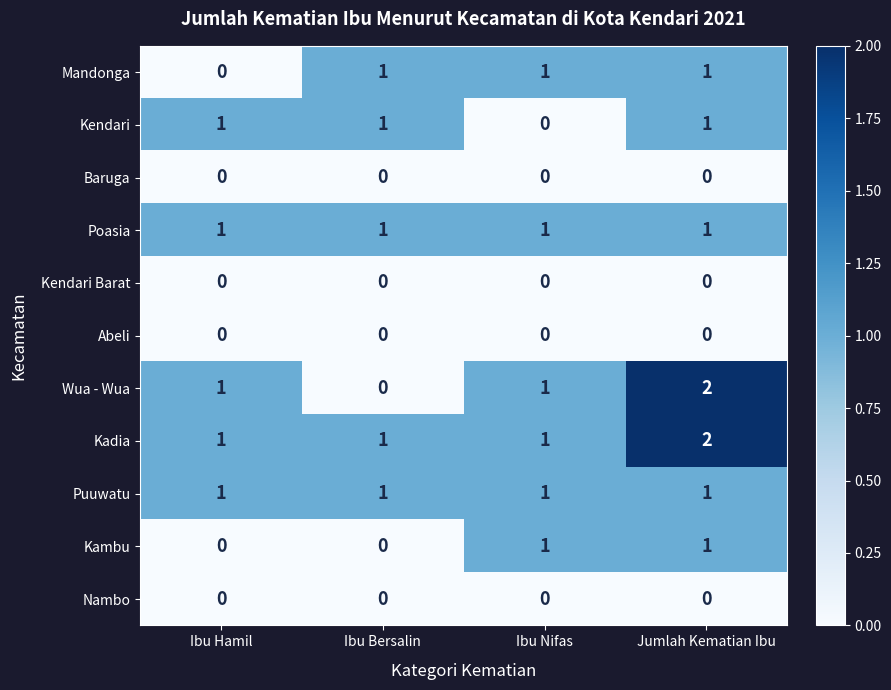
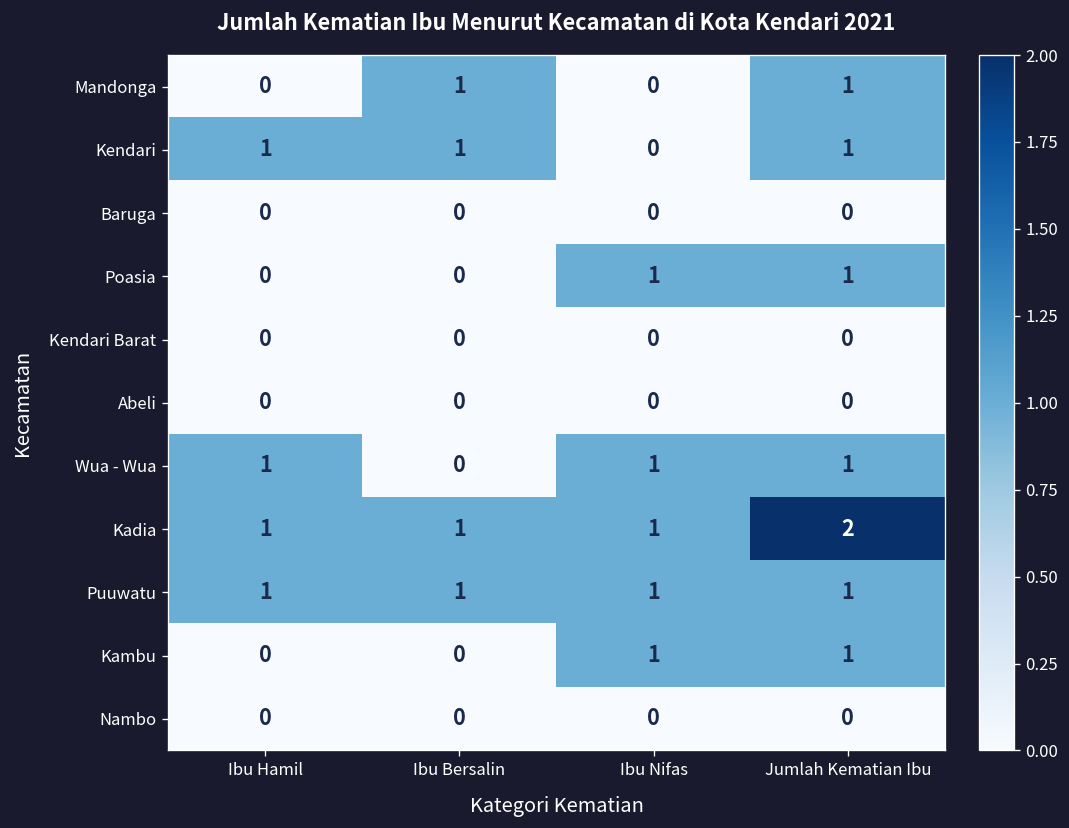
  {
    "Mandonga": {
      "Ibu Hamil": 0,
      "Ibu Bersalin": 1,
-     "Ibu Nifas": 1,
+     "Ibu Nifas": 0,
      "Jumlah Kematian Ibu": 1
    },
    "Kendari": {
      "Ibu Hamil": 1,
      "Ibu Bersalin": 1,
      "Ibu Nifas": 0,
      "Jumlah Kematian Ibu": 1
    },
    "Baruga": {
      "Ibu Hamil": 0,
      "Ibu Bersalin": 0,
      "Ibu Nifas": 0,
      "Jumlah Kematian Ibu": 0
    },
    "Poasia": {
-     "Ibu Hamil": 1,
-     "Ibu Bersalin": 1,
+     "Ibu Hamil": 0,
+     "Ibu Bersalin": 0,
      "Ibu Nifas": 1,
      "Jumlah Kematian Ibu": 1
    },
    "Kendari Barat": {
      "Ibu Hamil": 0,
      "Ibu Bersalin": 0,
      "Ibu Nifas": 0,
      "Jumlah Kematian Ibu": 0
    },
    "Abeli": {
      "Ibu Hamil": 0,
      "Ibu Bersalin": 0,
      "Ibu Nifas": 0,
      "Jumlah Kematian Ibu": 0
    },
    "Wua - Wua": {
      "Ibu Hamil": 1,
      "Ibu Bersalin": 0,
      "Ibu Nifas": 1,
-     "Jumlah Kematian Ibu": 2
+     "Jumlah Kematian Ibu": 1
    },
    "Kadia": {
      "Ibu Hamil": 1,
      "Ibu Bersalin": 1,
      "Ibu Nifas": 1,
      "Jumlah Kematian Ibu": 2
    },
    "Puuwatu": {
      "Ibu Hamil": 1,
      "Ibu Bersalin": 1,
      "Ibu Nifas": 1,
      "Jumlah Kematian Ibu": 1
    },
    "Kambu": {
      "Ibu Hamil": 0,
      "Ibu Bersalin": 0,
      "Ibu Nifas": 1,
      "Jumlah Kematian Ibu": 1
    },
    "Nambo": {
      "Ibu Hamil": 0,
      "Ibu Bersalin": 0,
      "Ibu Nifas": 0,
      "Jumlah Kematian Ibu": 0
    }
  }
